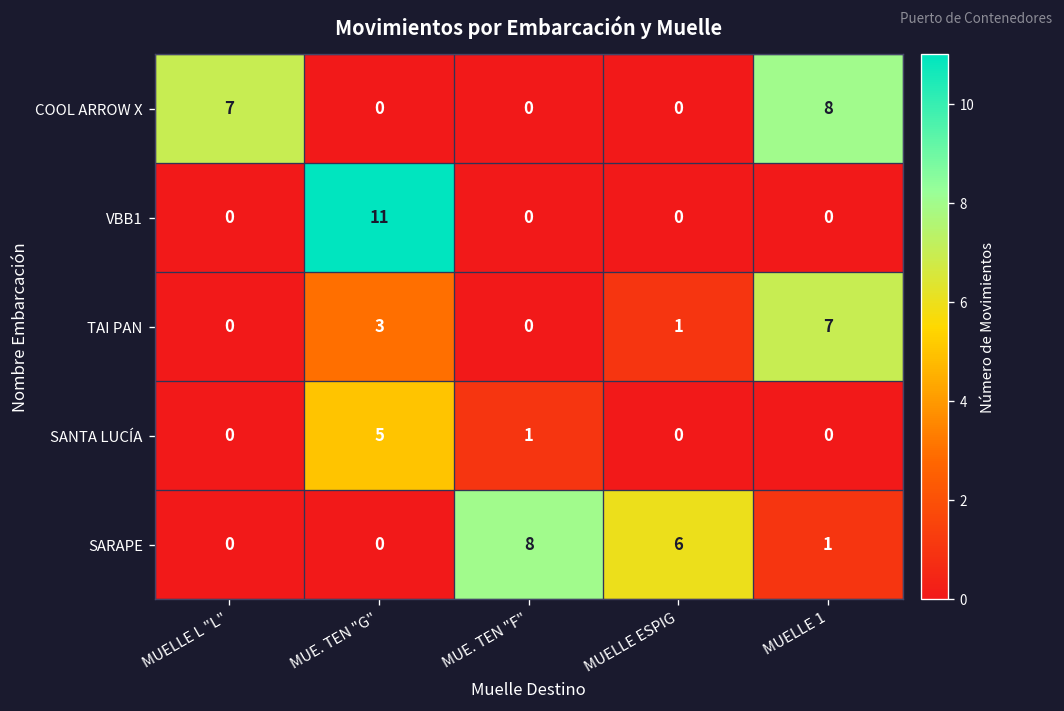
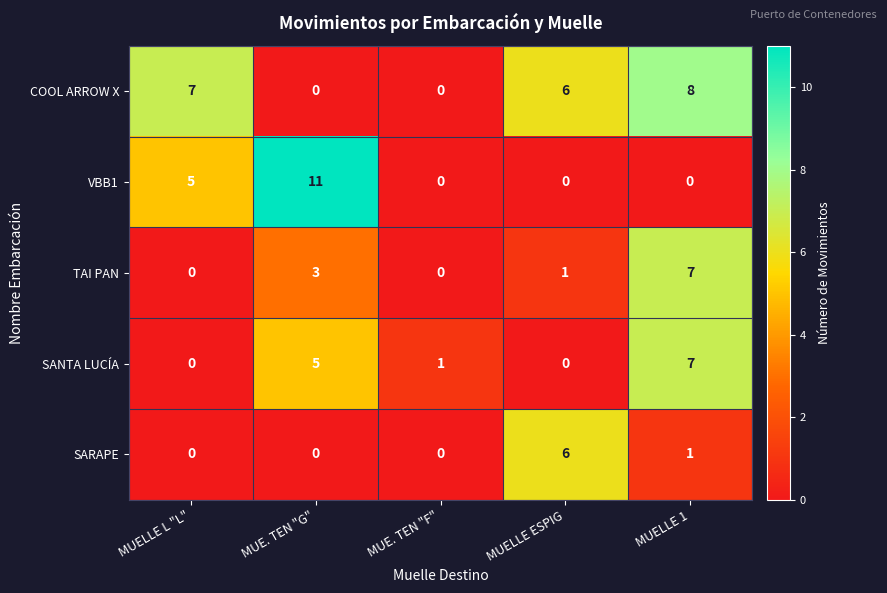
  {
    "COOL ARROW X": {
      "MUELLE L \"L\"": 7,
      "MUE. TEN \"G\"": 0,
      "MUE. TEN \"F\"": 0,
-     "MUELLE ESPIG": 0,
+     "MUELLE ESPIG": 6,
      "MUELLE 1": 8
    },
    "VBB1": {
-     "MUELLE L \"L\"": 0,
+     "MUELLE L \"L\"": 5,
      "MUE. TEN \"G\"": 11,
      "MUE. TEN \"F\"": 0,
      "MUELLE ESPIG": 0,
      "MUELLE 1": 0
    },
    "TAI PAN": {
      "MUELLE L \"L\"": 0,
      "MUE. TEN \"G\"": 3,
      "MUE. TEN \"F\"": 0,
      "MUELLE ESPIG": 1,
      "MUELLE 1": 7
    },
    "SANTA LUCÍA": {
      "MUELLE L \"L\"": 0,
      "MUE. TEN \"G\"": 5,
      "MUE. TEN \"F\"": 1,
      "MUELLE ESPIG": 0,
-     "MUELLE 1": 0
+     "MUELLE 1": 7
    },
    "SARAPE": {
      "MUELLE L \"L\"": 0,
      "MUE. TEN \"G\"": 0,
-     "MUE. TEN \"F\"": 8,
+     "MUE. TEN \"F\"": 0,
      "MUELLE ESPIG": 6,
      "MUELLE 1": 1
    }
  }
